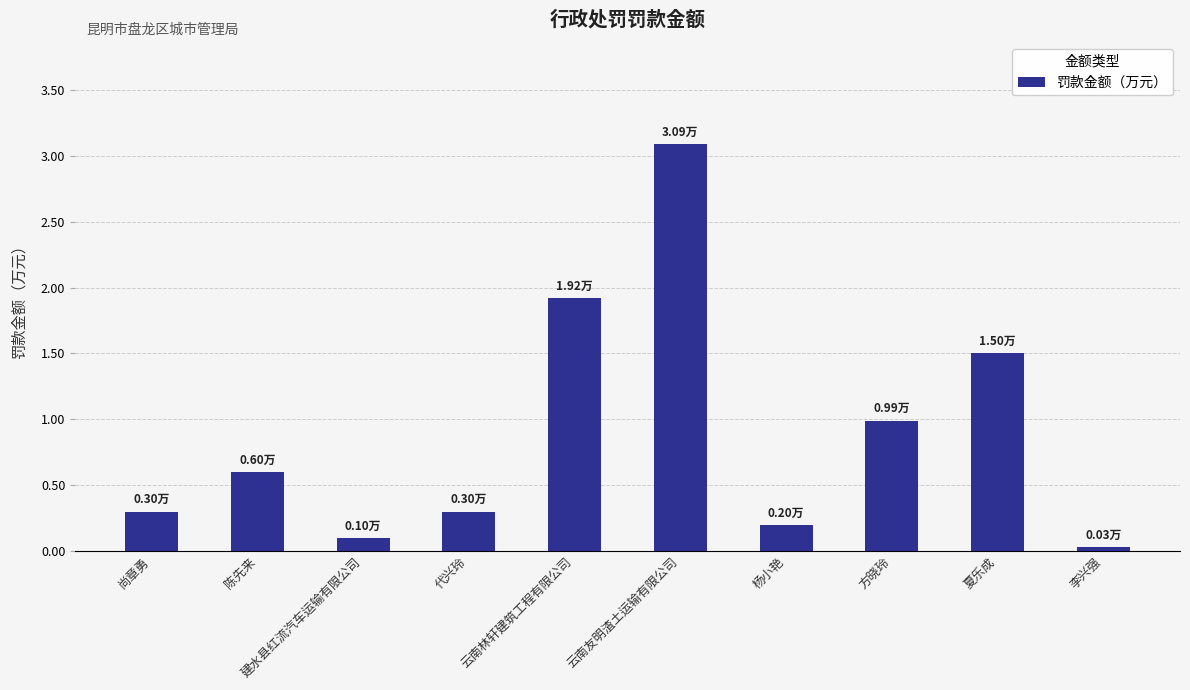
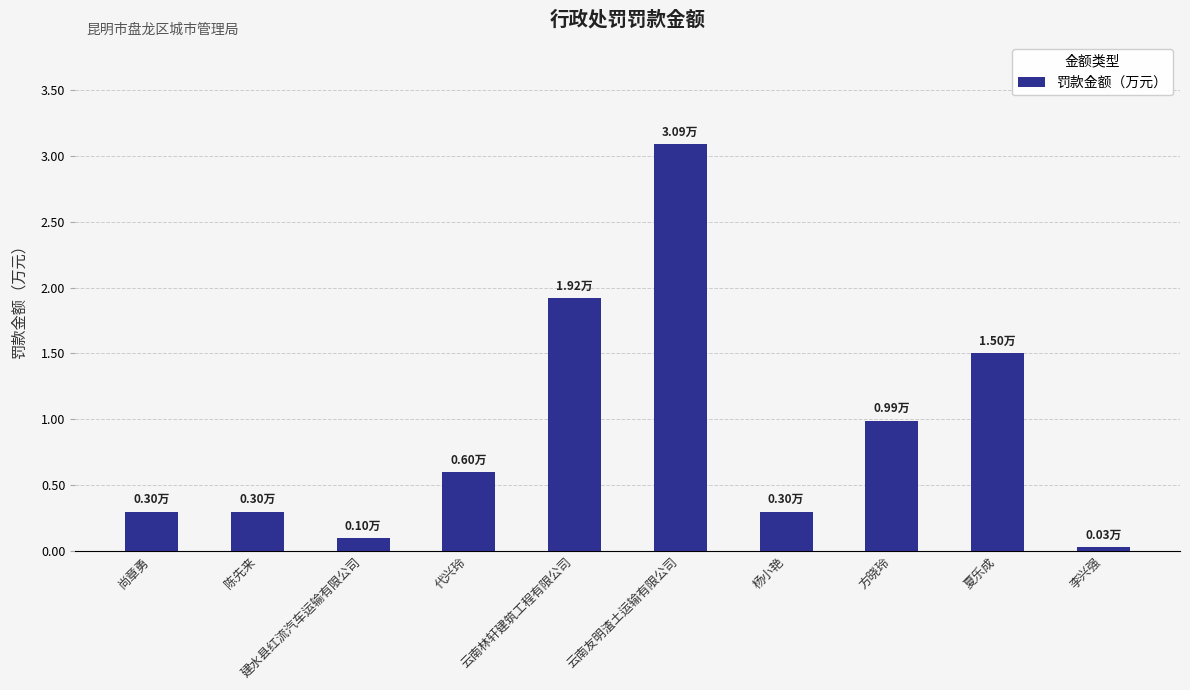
  {
    "尚章勇": "0.30万",
-   "陈先来": "0.60万",
+   "陈先来": "0.30万",
    "建水县红流汽车运输有限公司": "0.10万",
-   "代兴玲": "0.30万",
+   "代兴玲": "0.60万",
    "云南林轩建筑工程有限公司": "1.92万",
    "云南友明渣土运输有限公司": "3.09万",
-   "杨小艳": "0.20万",
+   "杨小艳": "0.30万",
    "方晓玲": "0.99万",
    "夏乐成": "1.50万",
    "李兴强": "0.03万"
  }
